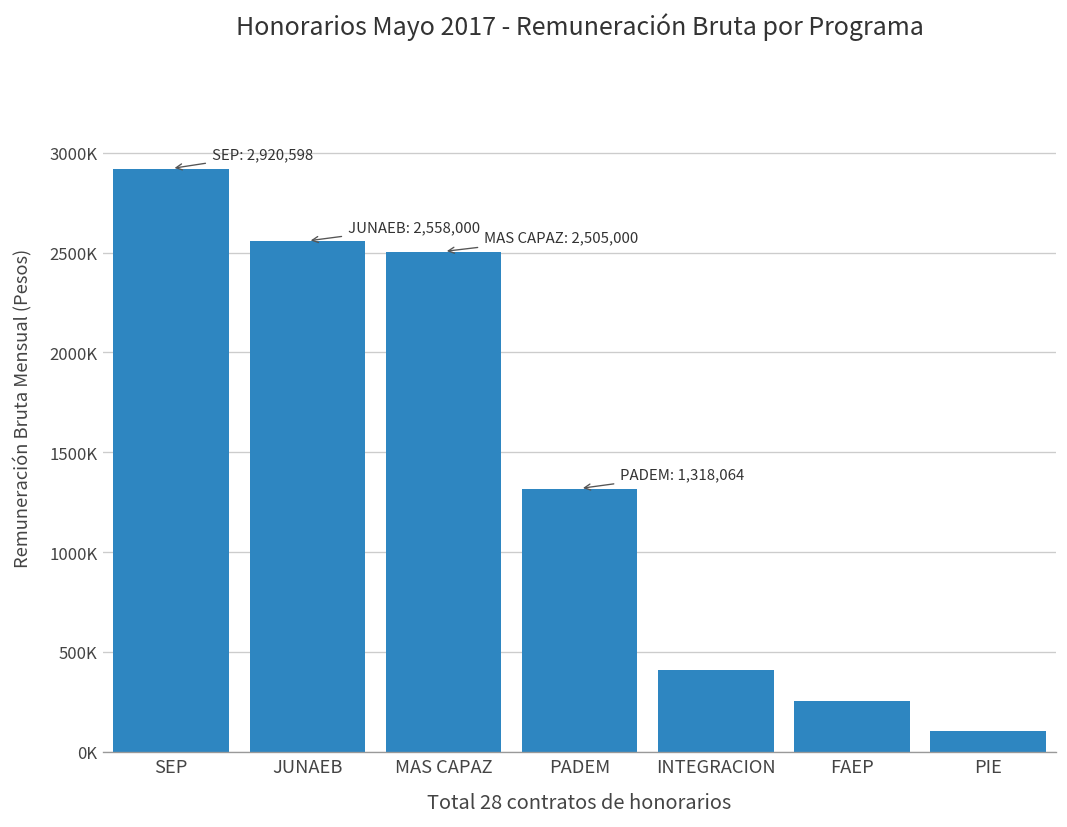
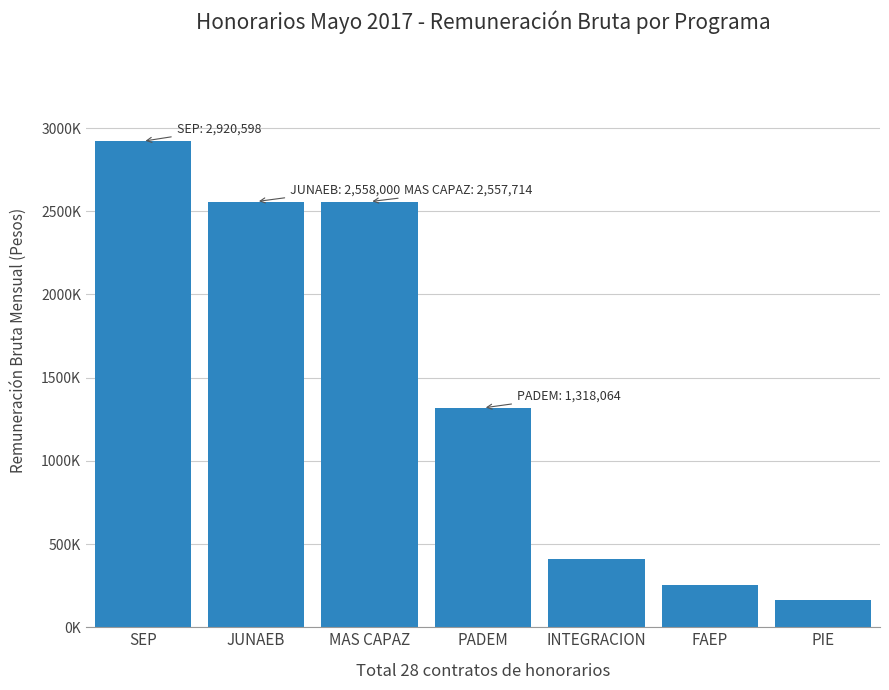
  {
    "SEP": "2,920,598",
-   "MAS CAPAZ": "2,505,000",
+   "MAS CAPAZ": "2,557,714",
    "PADEM": "1,318,064",
-   "PIE": "100000"
+   "PIE": "160000"
  }
